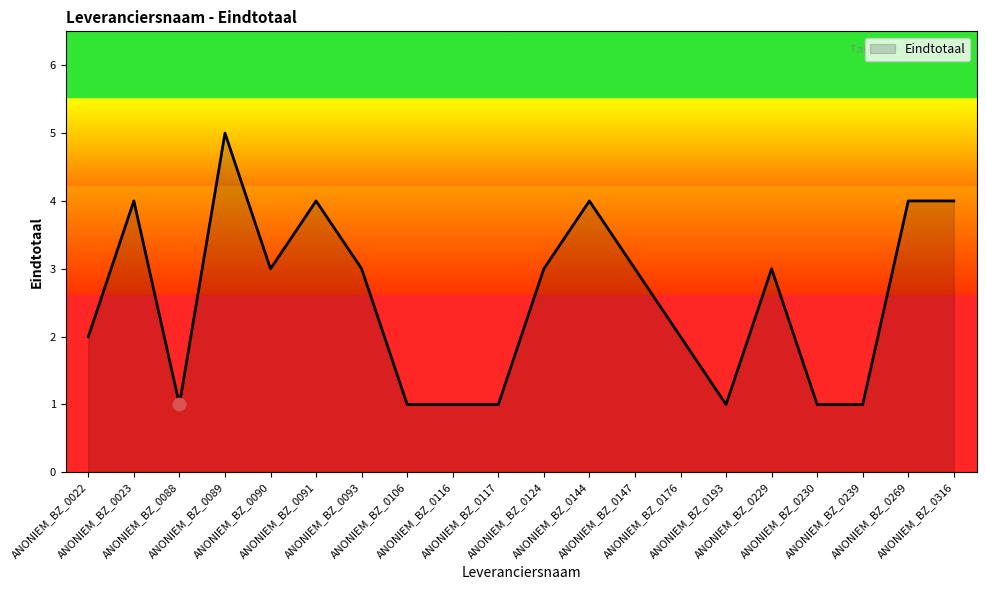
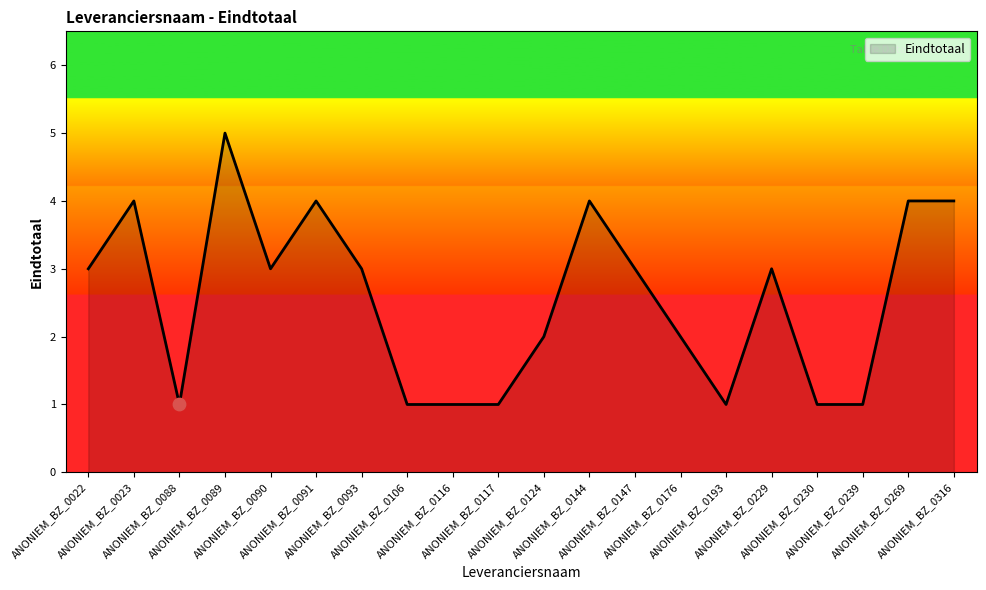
  {
    "Eindtotaal": {
-     "ANONIEM_BZ_0022": 2,
+     "ANONIEM_BZ_0022": 3,
      "ANONIEM_BZ_0023": 4,
      "ANONIEM_BZ_0089": 5,
      "ANONIEM_BZ_0090": 3,
      "ANONIEM_BZ_0091": 4,
      "ANONIEM_BZ_0093": 3,
      "ANONIEM_BZ_0106": 1,
      "ANONIEM_BZ_0116": 1,
      "ANONIEM_BZ_0117": 1,
-     "ANONIEM_BZ_0124": 3,
+     "ANONIEM_BZ_0124": 2,
      "ANONIEM_BZ_0144": 4,
      "ANONIEM_BZ_0147": 3,
      "ANONIEM_BZ_0176": 2,
      "ANONIEM_BZ_0193": 1,
      "ANONIEM_BZ_0229": 3,
      "ANONIEM_BZ_0230": 1,
      "ANONIEM_BZ_0239": 1,
      "ANONIEM_BZ_0269": 4,
      "ANONIEM_BZ_0316": 4
    }
  }
